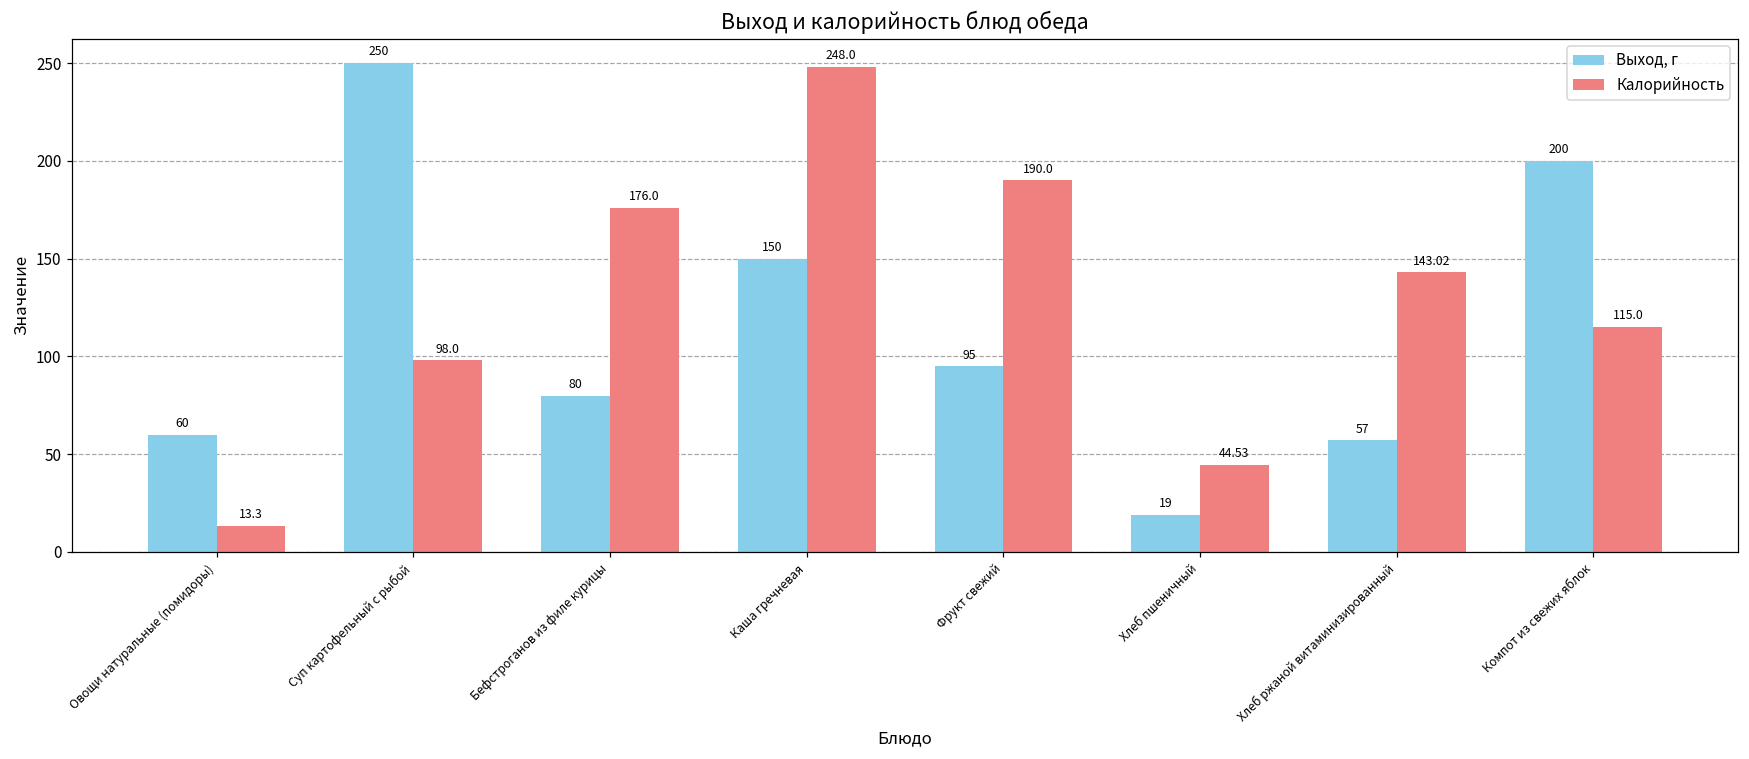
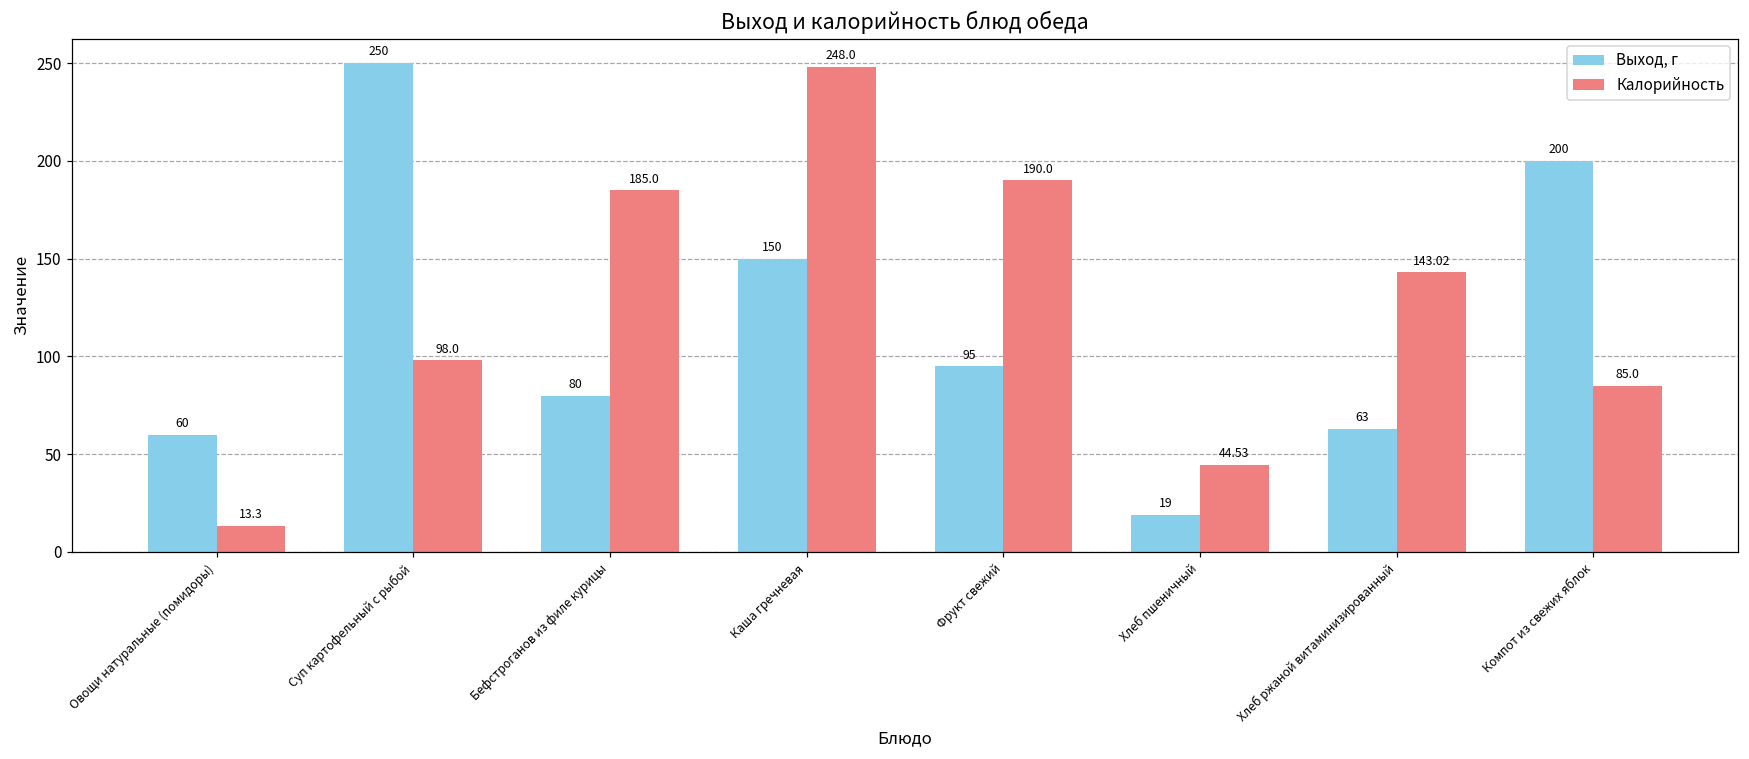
  {
    "Выход, г": {
      "Овощи натуральные (помидоры)": 60,
      "Суп картофельный с рыбой": 250,
      "Бефстроганов из филе курицы": 80,
      "Каша гречневая": 150,
      "Фрукт свежий": 95,
      "Хлеб пшеничный": 19,
-     "Хлеб ржаной витаминизированный": 57,
+     "Хлеб ржаной витаминизированный": 63,
      "Компот из свежих яблок": 200
    },
    "Калорийность": {
      "Овощи натуральные (помидоры)": 13.3,
      "Суп картофельный с рыбой": 98.0,
-     "Бефстроганов из филе курицы": 176.0,
+     "Бефстроганов из филе курицы": 185.0,
      "Каша гречневая": 248.0,
      "Фрукт свежий": 190.0,
      "Хлеб пшеничный": 44.53,
      "Хлеб ржаной витаминизированный": 143.02,
-     "Компот из свежих яблок": 115.0
+     "Компот из свежих яблок": 85.0
    }
  }
